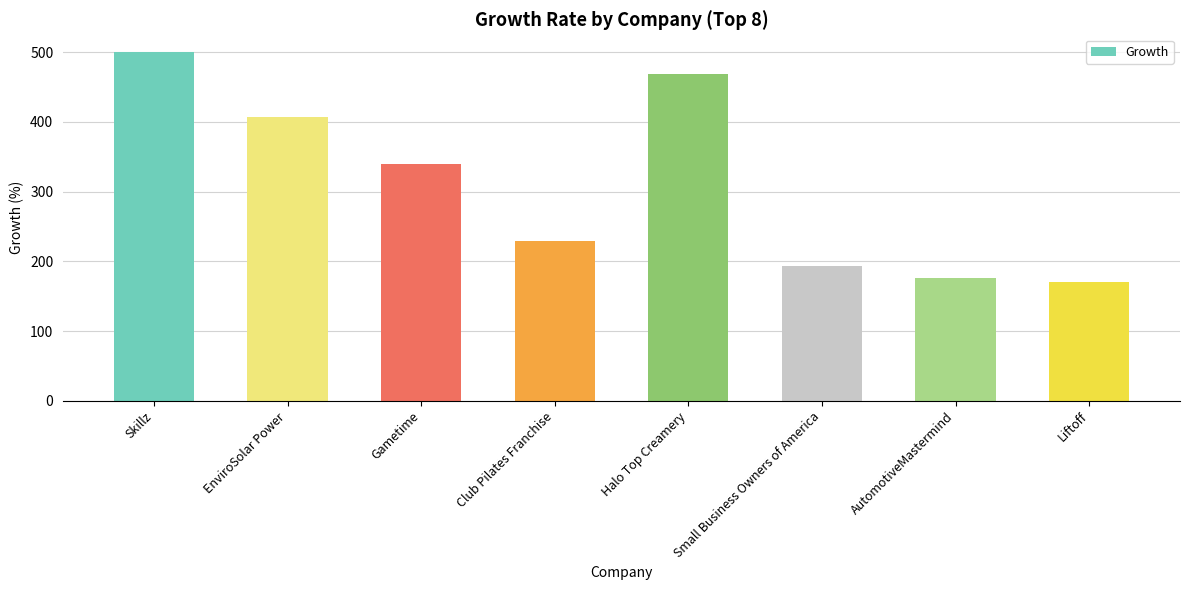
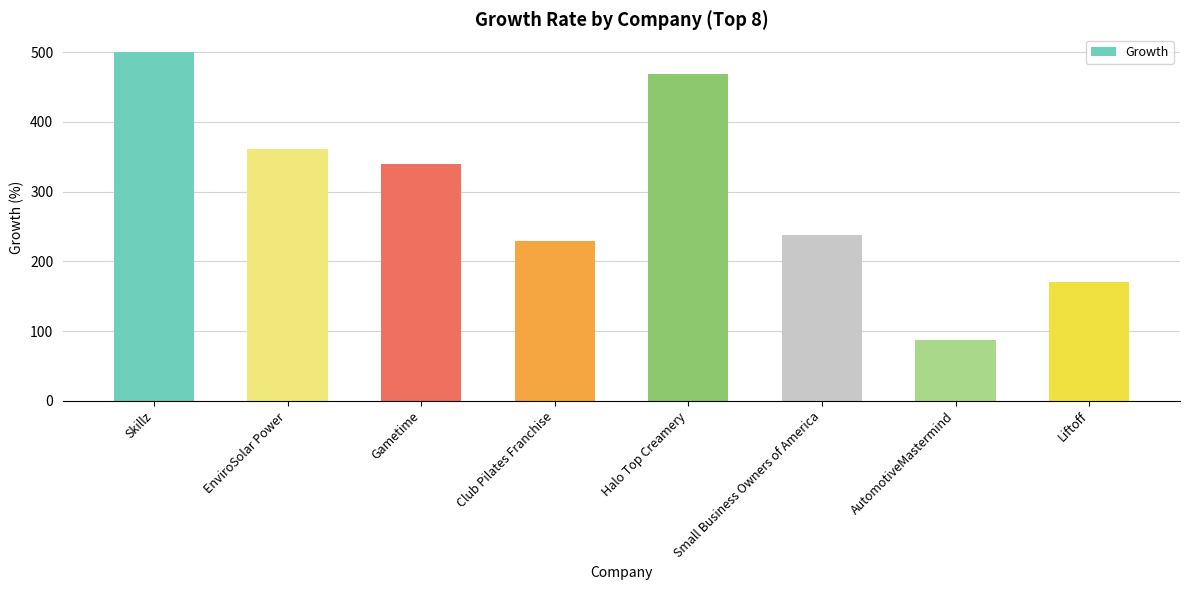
  {
    "Skillz": 500,
-   "EnviroSolar Power": 410,
+   "EnviroSolar Power": 360,
    "Gametime": 340,
    "Club Pilates Franchise": 230,
    "Halo Top Creamery": 470,
-   "Small Business Owners of America": 190,
-   "AutomotiveMastermind": 180,
+   "Small Business Owners of America": 240,
+   "AutomotiveMastermind": 90,
    "Liftoff": 170
  }
